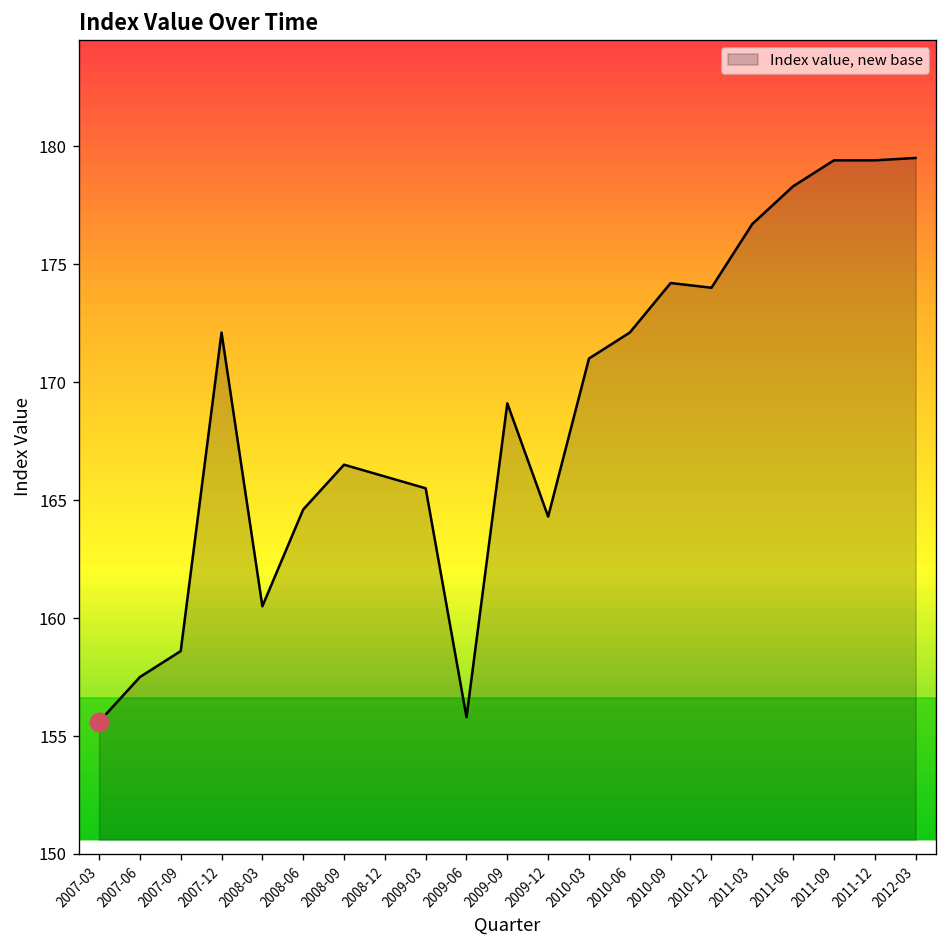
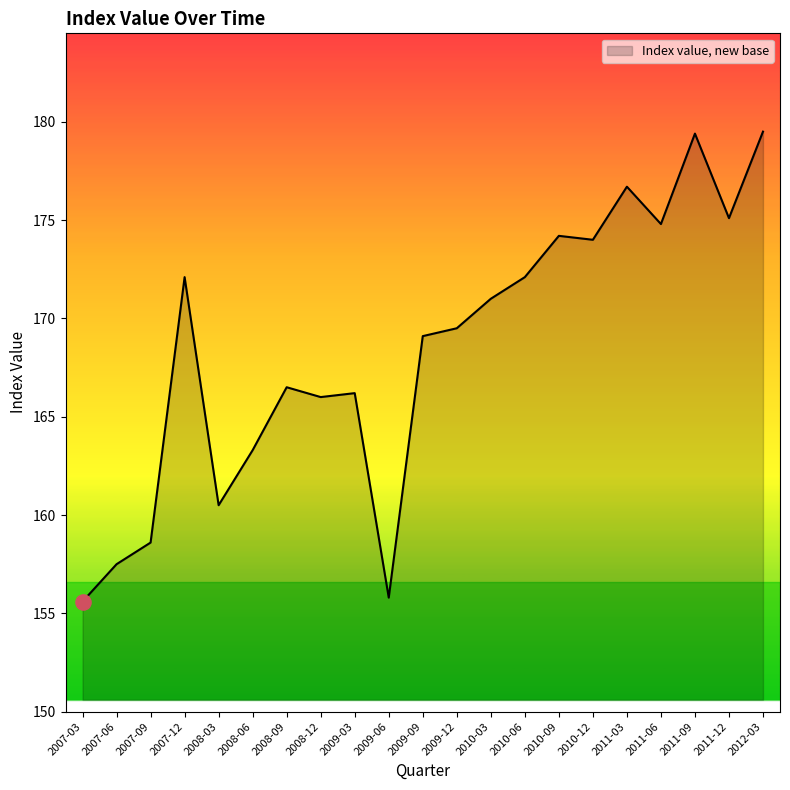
  {
    "Index value, new base": {
      "2007-06": 157.5,
      "2007-09": 158.6,
      "2007-12": 172.1,
      "2008-03": 160.5,
-     "2008-06": 164.6,
+     "2008-06": 163.3,
      "2008-09": 166.5,
      "2008-12": 166.0,
-     "2009-03": 165.5,
+     "2009-03": 166.2,
      "2009-09": 169.1,
-     "2009-12": 164.3,
+     "2009-12": 169.5,
      "2010-03": 171.0,
      "2010-06": 172.1,
      "2010-09": 174.2,
      "2010-12": 174.0,
      "2011-03": 176.7,
-     "2011-06": 178.3,
+     "2011-06": 174.8,
      "2011-09": 179.4,
-     "2011-12": 179.4,
+     "2011-12": 175.1,
      "2012-03": 179.5
    }
  }
